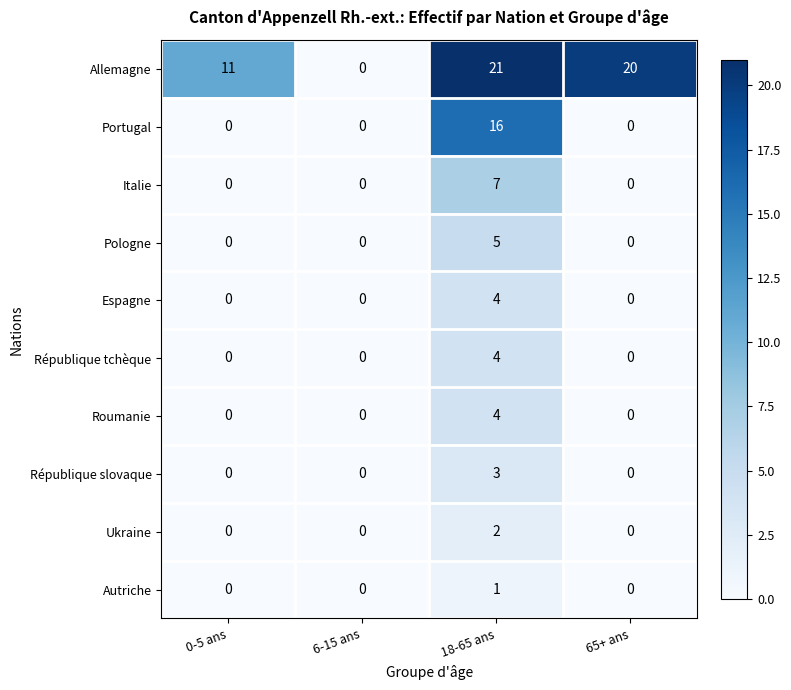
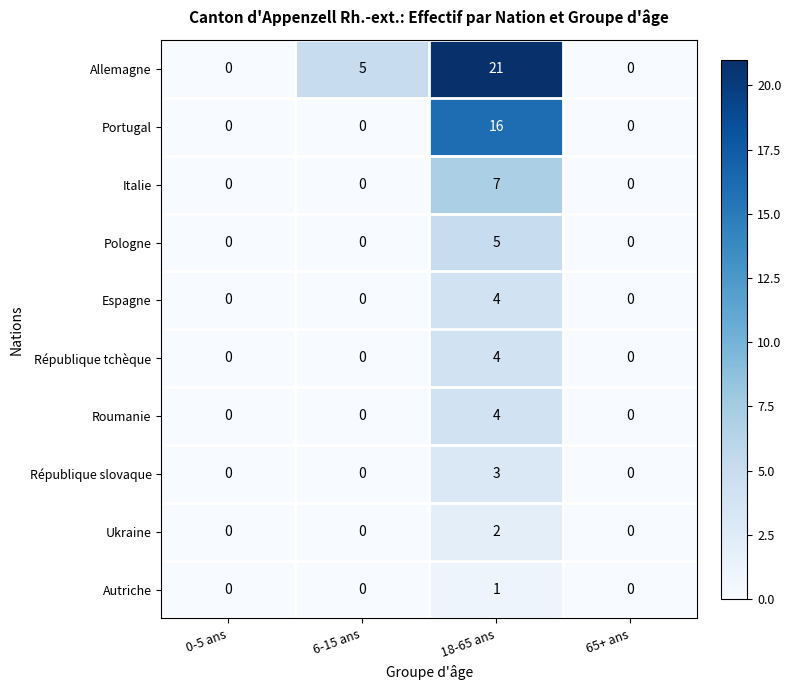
  {
    "Allemagne": {
-     "0-5 ans": 11,
-     "6-15 ans": 0,
+     "0-5 ans": 0,
+     "6-15 ans": 5,
      "18-65 ans": 21,
-     "65+ ans": 20
+     "65+ ans": 0
    },
    "Portugal": {
      "0-5 ans": 0,
      "6-15 ans": 0,
      "18-65 ans": 16,
      "65+ ans": 0
    },
    "Italie": {
      "0-5 ans": 0,
      "6-15 ans": 0,
      "18-65 ans": 7,
      "65+ ans": 0
    },
    "Pologne": {
      "0-5 ans": 0,
      "6-15 ans": 0,
      "18-65 ans": 5,
      "65+ ans": 0
    },
    "Espagne": {
      "0-5 ans": 0,
      "6-15 ans": 0,
      "18-65 ans": 4,
      "65+ ans": 0
    },
    "République tchèque": {
      "0-5 ans": 0,
      "6-15 ans": 0,
      "18-65 ans": 4,
      "65+ ans": 0
    },
    "Roumanie": {
      "0-5 ans": 0,
      "6-15 ans": 0,
      "18-65 ans": 4,
      "65+ ans": 0
    },
    "République slovaque": {
      "0-5 ans": 0,
      "6-15 ans": 0,
      "18-65 ans": 3,
      "65+ ans": 0
    },
    "Ukraine": {
      "0-5 ans": 0,
      "6-15 ans": 0,
      "18-65 ans": 2,
      "65+ ans": 0
    },
    "Autriche": {
      "0-5 ans": 0,
      "6-15 ans": 0,
      "18-65 ans": 1,
      "65+ ans": 0
    }
  }
